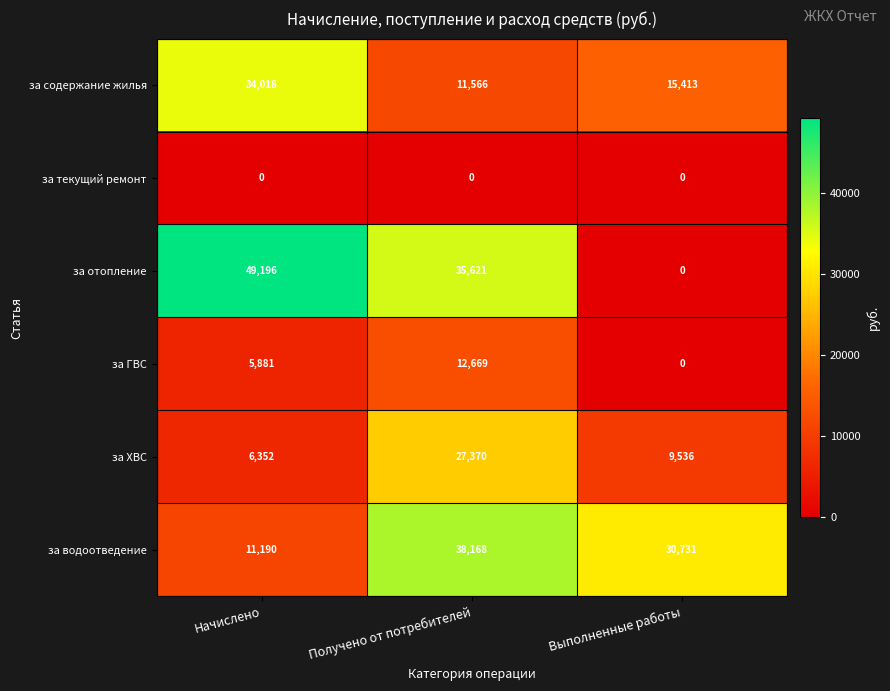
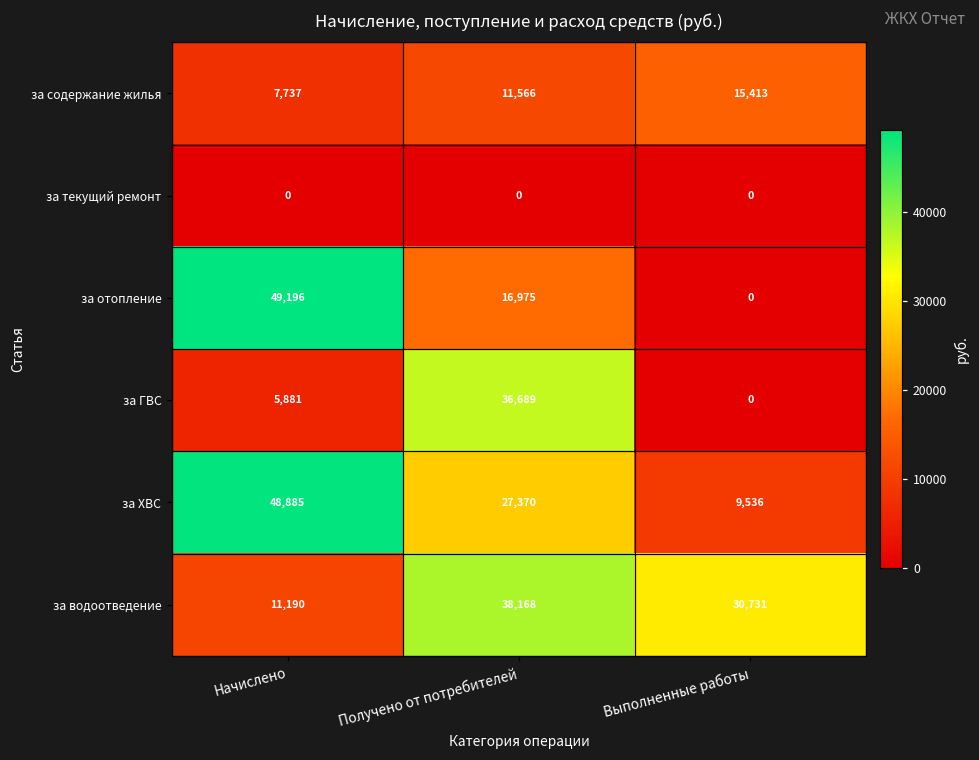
  {
    "за содержание жилья": {
-     "Начислено": "34,018",
+     "Начислено": "7,737",
      "Получено от потребителей": "11,566",
      "Выполненные работы": "15,413"
    },
    "за текущий ремонт": {
      "Начислено": "0",
      "Получено от потребителей": "0",
      "Выполненные работы": "0"
    },
    "за отопление": {
      "Начислено": "49,196",
-     "Получено от потребителей": "35,621",
+     "Получено от потребителей": "16,975",
      "Выполненные работы": "0"
    },
    "за ГВС": {
      "Начислено": "5,881",
-     "Получено от потребителей": "12,669",
+     "Получено от потребителей": "36,689",
      "Выполненные работы": "0"
    },
    "за ХВС": {
-     "Начислено": "6,352",
+     "Начислено": "48,885",
      "Получено от потребителей": "27,370",
      "Выполненные работы": "9,536"
    },
    "за водоотведение": {
      "Начислено": "11,190",
      "Получено от потребителей": "38,168",
      "Выполненные работы": "30,731"
    }
  }
